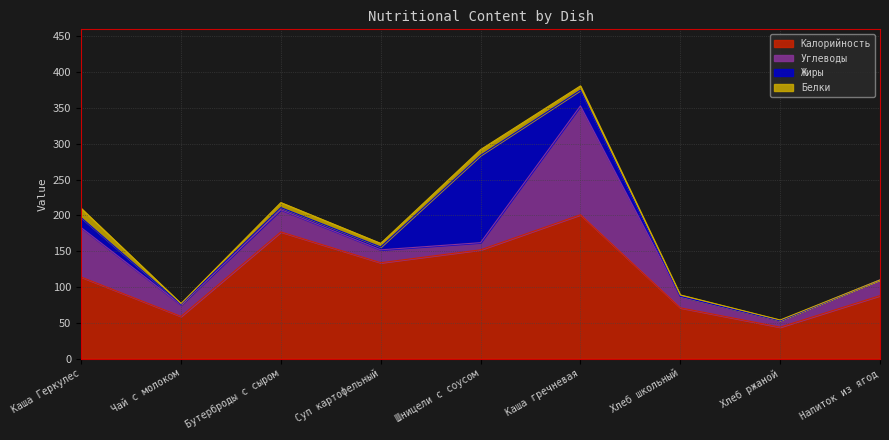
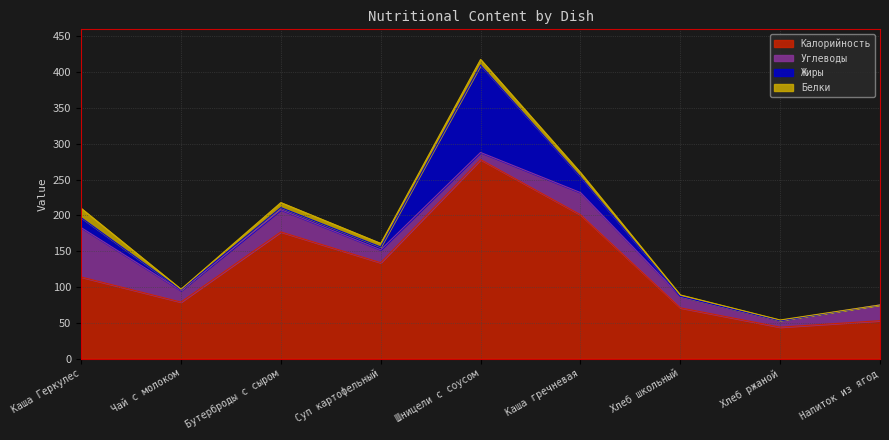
  {
    "Калорийность": {
      "Каша Геркулес": 110,
-     "Чай с молоком": 60,
+     "Чай с молоком": 80,
      "Бутерброды с сыром": 180,
      "Суп картофельный": 130,
-     "Шницели с соусом": 150,
+     "Шницели с соусом": 280,
      "Каша гречневая": 200,
      "Хлеб школьный": 70,
      "Хлеб ржаной": 40,
-     "Напиток из ягод": 90
+     "Напиток из ягод": 50
    },
    "Углеводы": {
      "Каша Геркулес": 70,
      "Суп картофельный": 20,
      "Шницели с соусом": 10,
-     "Каша гречневая": 150
+     "Каша гречневая": 30
    },
    "Жиры": {
      "Каша Геркулес": 10,
      "Суп картофельный": 0,
      "Шницели с соусом": 120,
      "Каша гречневая": 20
    },
    "Белки": {
      "Каша Геркулес": 10,
      "Бутерброды с сыром": 10,
      "Суп картофельный": 10,
      "Шницели с соусом": 10,
      "Каша гречневая": 10
    }
  }
